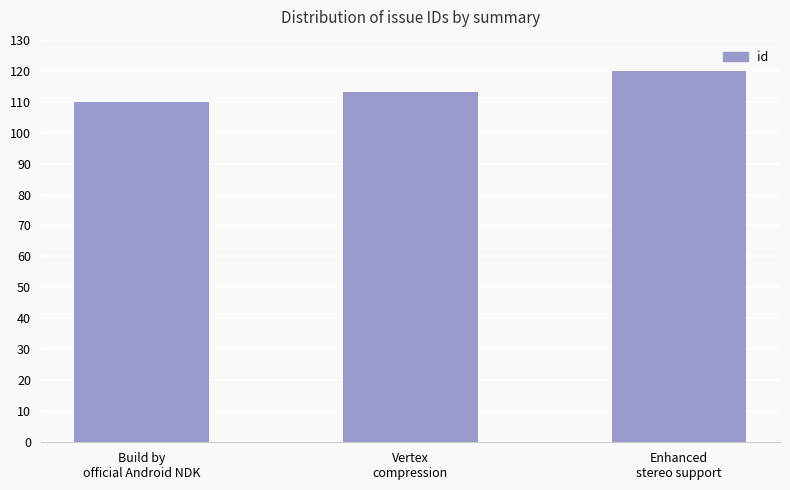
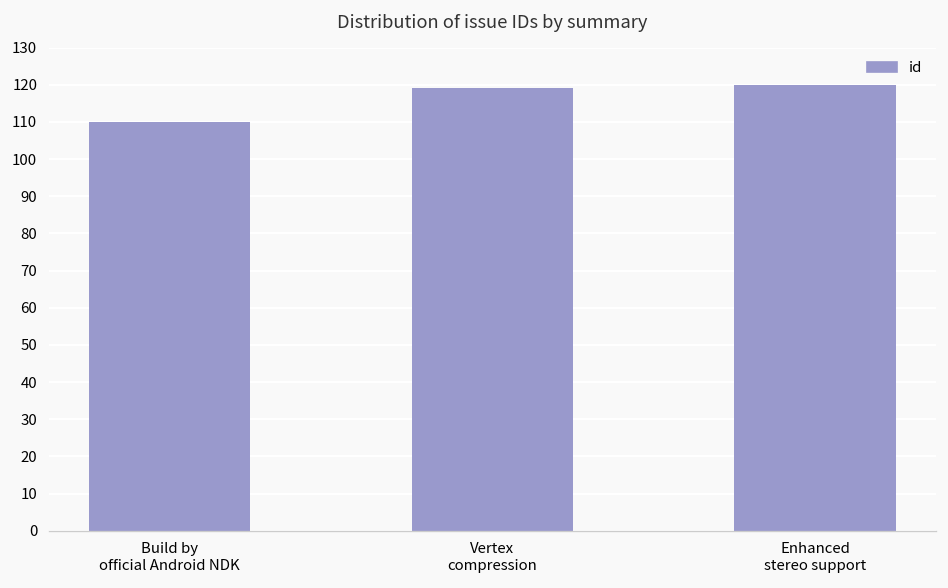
  {
    "Build by official Android NDK": 110,
-   "Vertex compression": 113,
+   "Vertex compression": 119,
    "Enhanced stereo support": 120
  }
